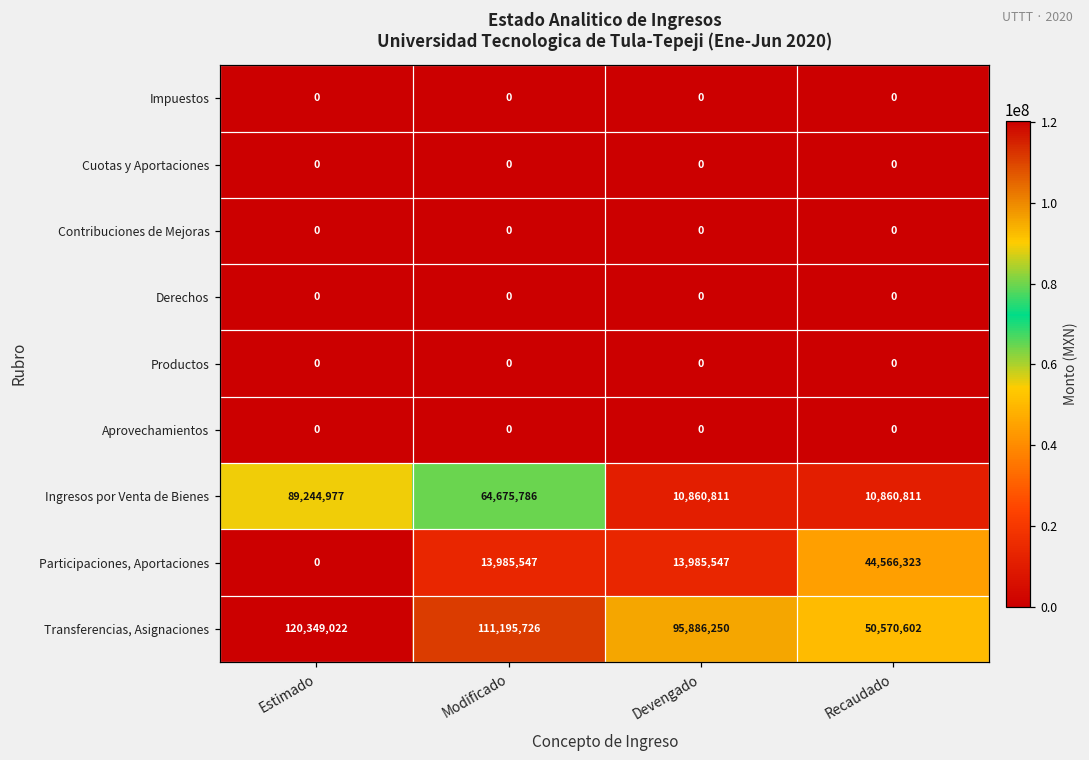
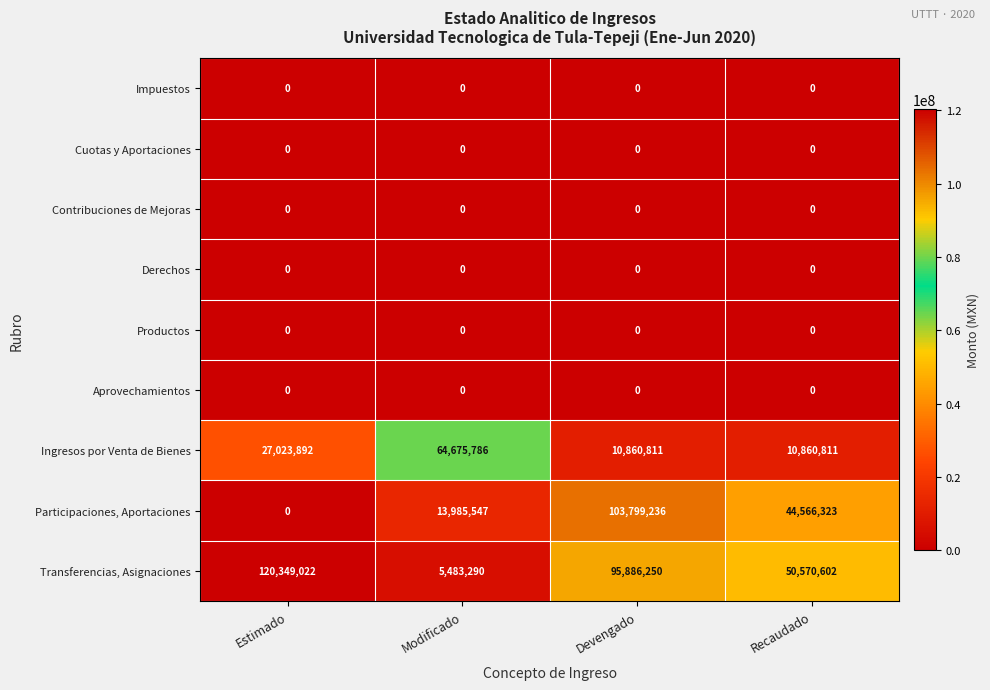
  {
    "Impuestos": {
      "Estimado": "0",
      "Modificado": "0",
      "Devengado": "0",
      "Recaudado": "0"
    },
    "Cuotas y Aportaciones": {
      "Estimado": "0",
      "Modificado": "0",
      "Devengado": "0",
      "Recaudado": "0"
    },
    "Contribuciones de Mejoras": {
      "Estimado": "0",
      "Modificado": "0",
      "Devengado": "0",
      "Recaudado": "0"
    },
    "Derechos": {
      "Estimado": "0",
      "Modificado": "0",
      "Devengado": "0",
      "Recaudado": "0"
    },
    "Productos": {
      "Estimado": "0",
      "Modificado": "0",
      "Devengado": "0",
      "Recaudado": "0"
    },
    "Aprovechamientos": {
      "Estimado": "0",
      "Modificado": "0",
      "Devengado": "0",
      "Recaudado": "0"
    },
    "Ingresos por Venta de Bienes": {
-     "Estimado": "89,244,977",
+     "Estimado": "27,023,892",
      "Modificado": "64,675,786",
      "Devengado": "10,860,811",
      "Recaudado": "10,860,811"
    },
    "Participaciones, Aportaciones": {
      "Estimado": "0",
      "Modificado": "13,985,547",
-     "Devengado": "13,985,547",
+     "Devengado": "103,799,236",
      "Recaudado": "44,566,323"
    },
    "Transferencias, Asignaciones": {
      "Estimado": "120,349,022",
-     "Modificado": "111,195,726",
+     "Modificado": "5,483,290",
      "Devengado": "95,886,250",
      "Recaudado": "50,570,602"
    }
  }
